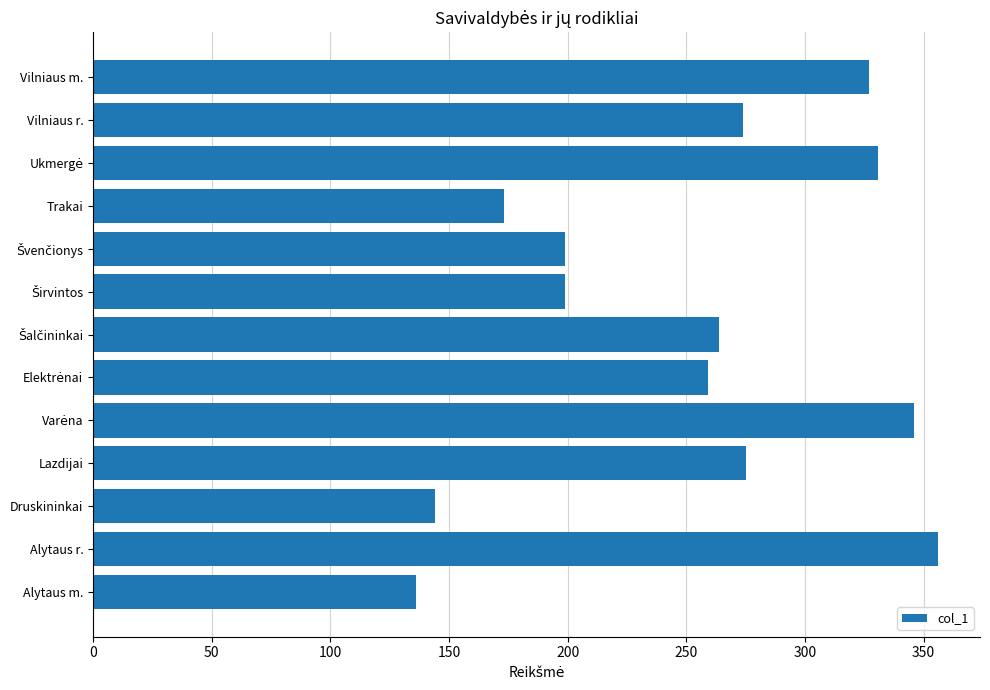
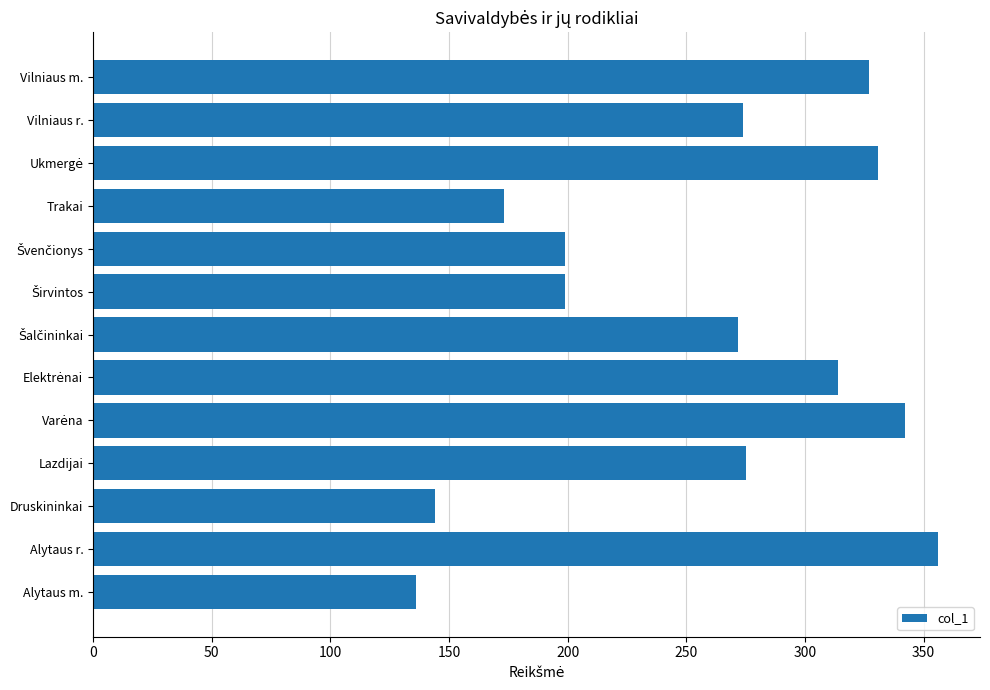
  {
    "Vilniaus m.": 327,
    "Vilniaus r.": 274,
    "Ukmergė": 331,
    "Trakai": 173,
    "Švenčionys": 199,
    "Širvintos": 199,
-   "Šalčininkai": 264,
-   "Elektrėnai": 259,
-   "Varėna": 346,
+   "Šalčininkai": 272,
+   "Elektrėnai": 314,
+   "Varėna": 342,
    "Lazdijai": 275,
    "Druskininkai": 144,
    "Alytaus r.": 356,
    "Alytaus m.": 136
  }
